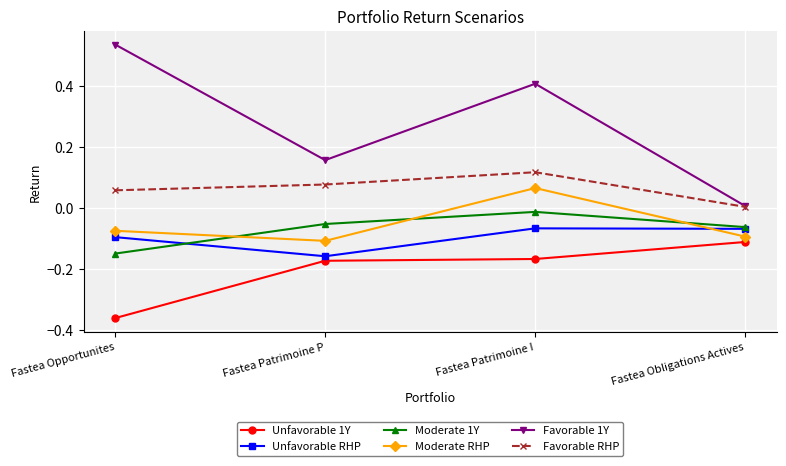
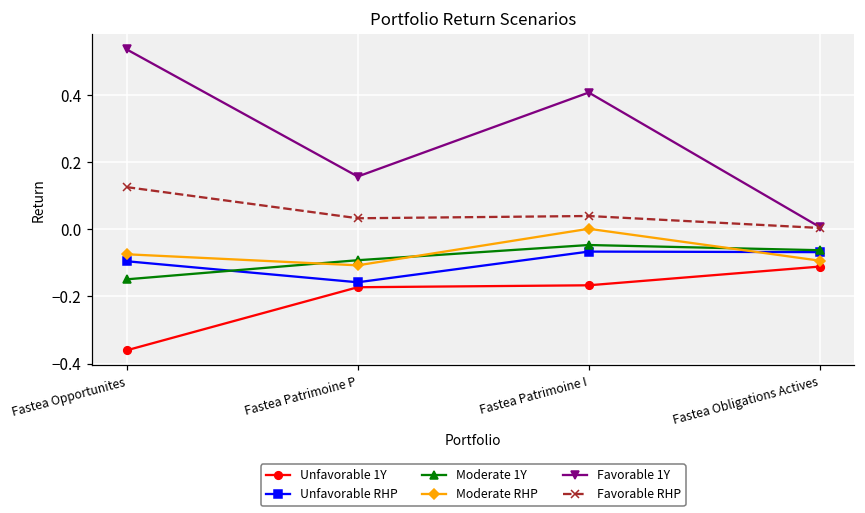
  {
    "Unfavorable 1Y": {
      "Fastea Opportunites": -0.36,
      "Fastea Patrimoine P": -0.17,
      "Fastea Patrimoine I": -0.17,
      "Fastea Obligations Actives": -0.11
    },
    "Unfavorable RHP": {
      "Fastea Opportunites": -0.10,
      "Fastea Patrimoine P": -0.16,
      "Fastea Patrimoine I": -0.07
    },
    "Moderate 1Y": {
      "Fastea Opportunites": -0.15,
-     "Fastea Patrimoine P": -0.05,
-     "Fastea Patrimoine I": -0.01
+     "Fastea Patrimoine P": -0.09,
+     "Fastea Patrimoine I": -0.05
    },
    "Moderate RHP": {
      "Fastea Opportunites": -0.07,
      "Fastea Patrimoine P": -0.11,
-     "Fastea Patrimoine I": 0.07,
+     "Fastea Patrimoine I": 0.00,
      "Fastea Obligations Actives": -0.09
    },
    "Favorable 1Y": {
      "Fastea Opportunites": 0.54,
      "Fastea Patrimoine P": 0.16,
      "Fastea Patrimoine I": 0.41
    },
    "Favorable RHP": {
-     "Fastea Opportunites": 0.06,
-     "Fastea Patrimoine P": 0.08,
-     "Fastea Patrimoine I": 0.12
+     "Fastea Opportunites": 0.13,
+     "Fastea Patrimoine P": 0.03,
+     "Fastea Patrimoine I": 0.04
    }
  }
